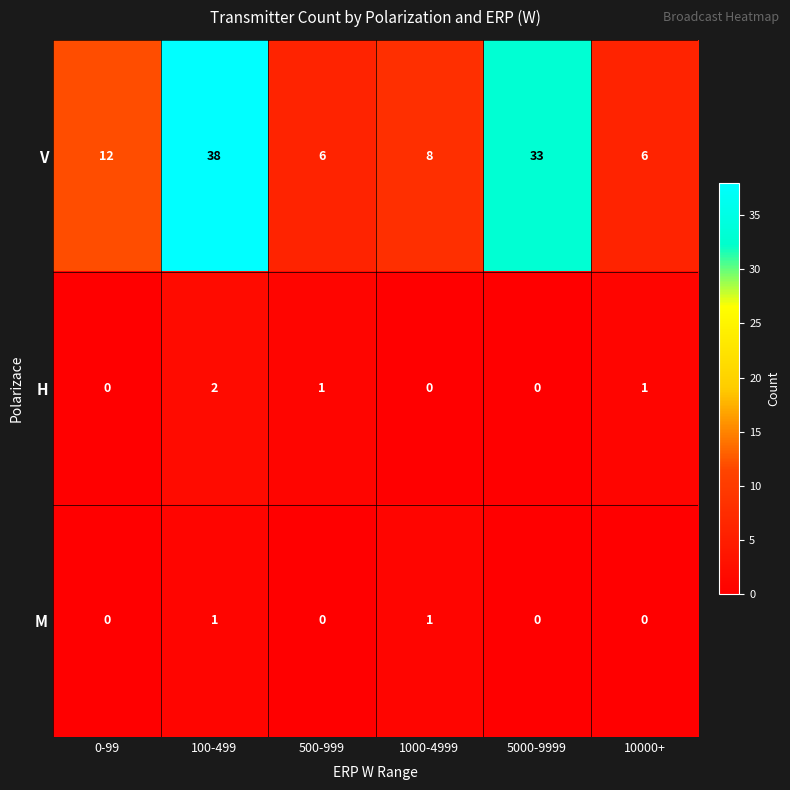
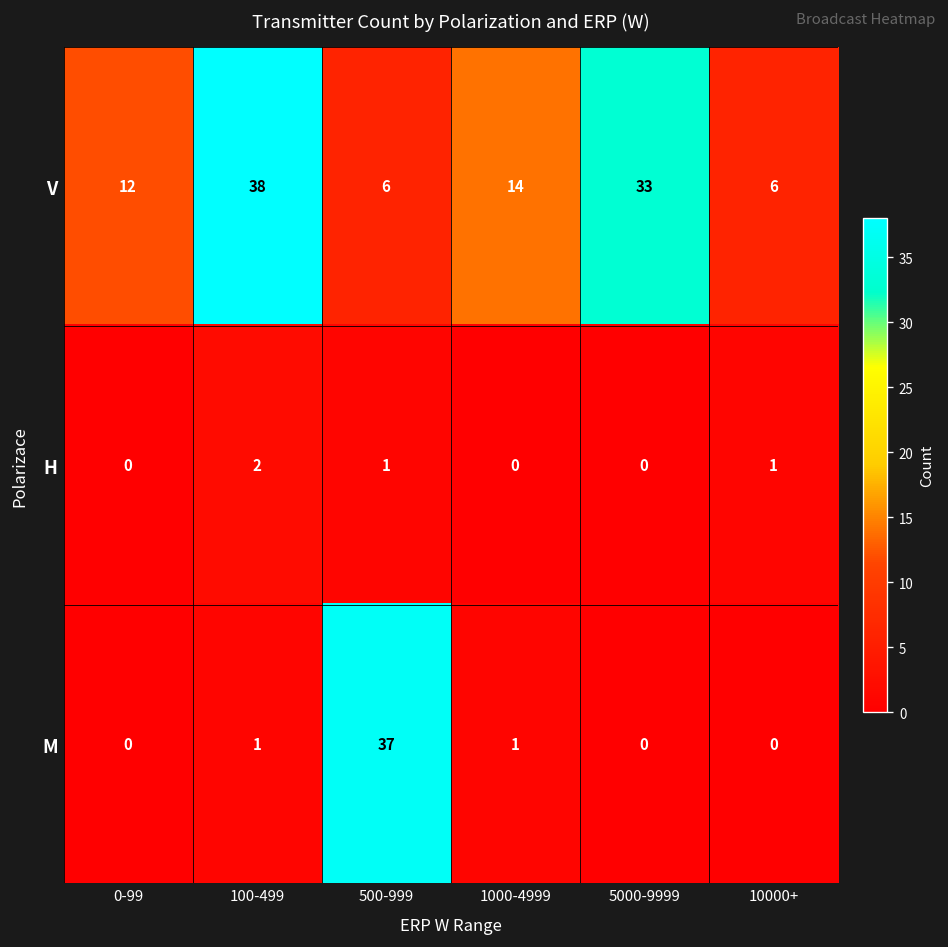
  {
    "V": {
      "0-99": 12,
      "100-499": 38,
      "500-999": 6,
-     "1000-4999": 8,
+     "1000-4999": 14,
      "5000-9999": 33,
      "10000+": 6
    },
    "H": {
      "0-99": 0,
      "100-499": 2,
      "500-999": 1,
      "1000-4999": 0,
      "5000-9999": 0,
      "10000+": 1
    },
    "M": {
      "0-99": 0,
      "100-499": 1,
-     "500-999": 0,
+     "500-999": 37,
      "1000-4999": 1,
      "5000-9999": 0,
      "10000+": 0
    }
  }
